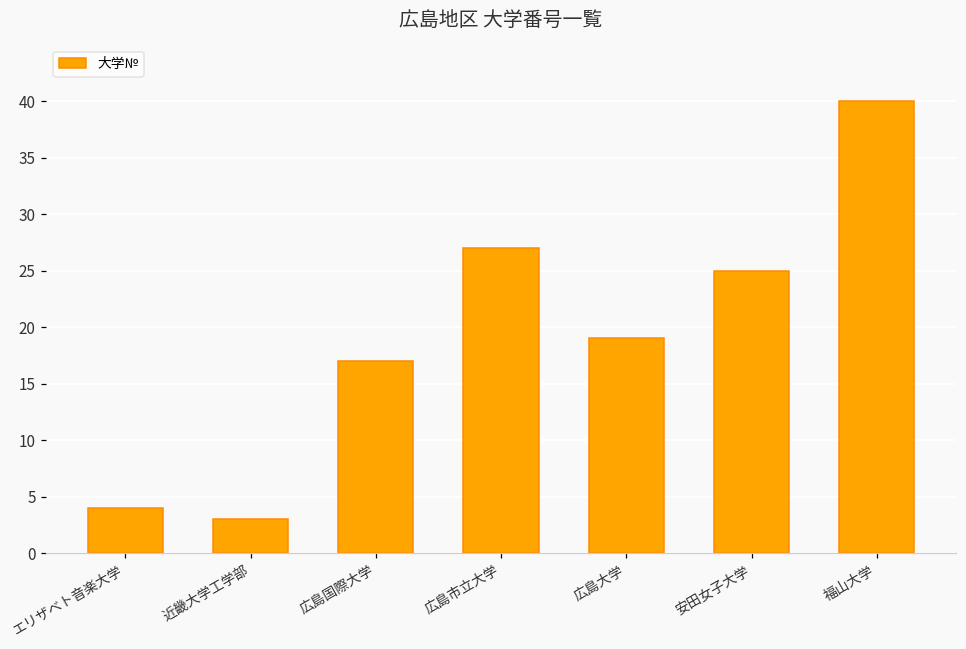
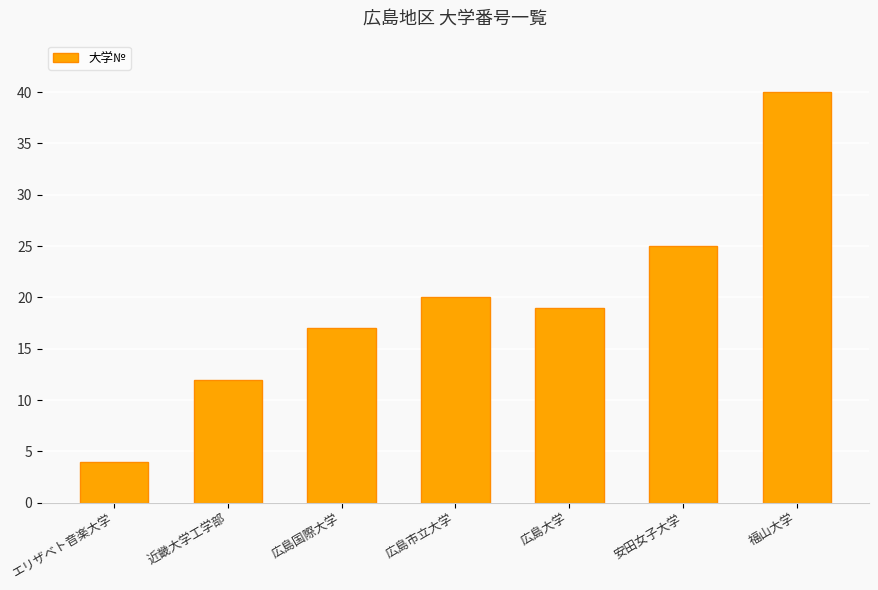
  {
    "エリザベト音楽大学": 4,
-   "近畿大学工学部": 3,
+   "近畿大学工学部": 12,
    "広島国際大学": 17,
-   "広島市立大学": 27,
+   "広島市立大学": 20,
    "広島大学": 19,
    "安田女子大学": 25,
    "福山大学": 40
  }
